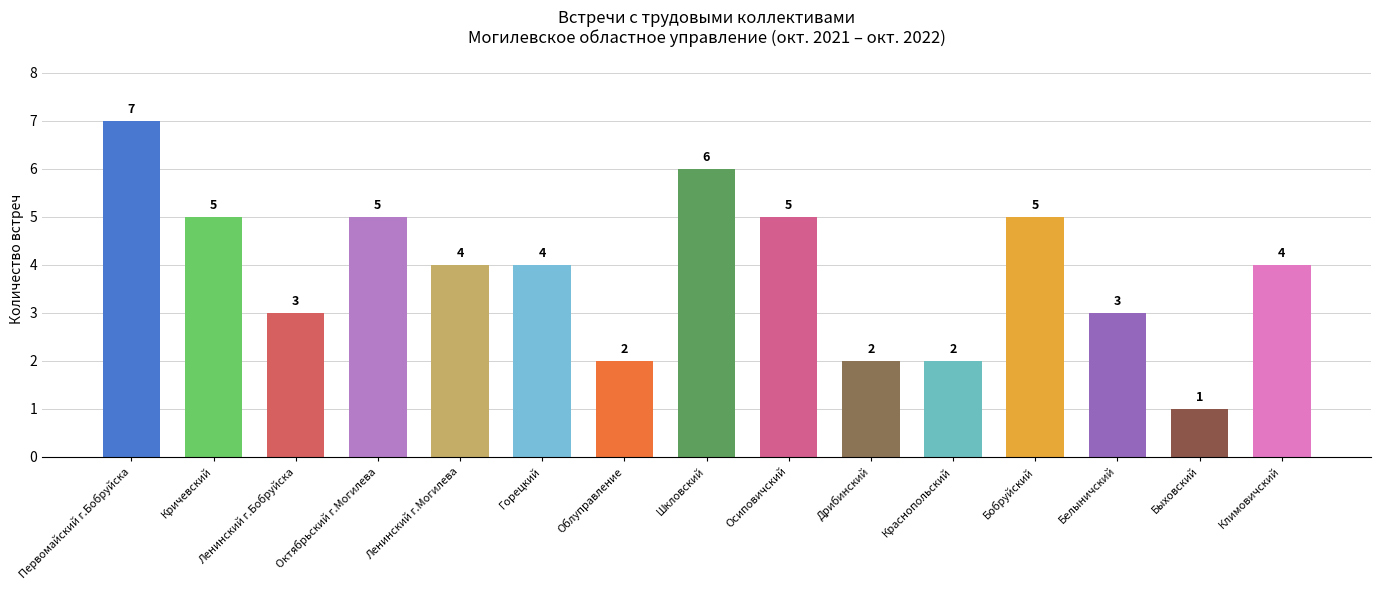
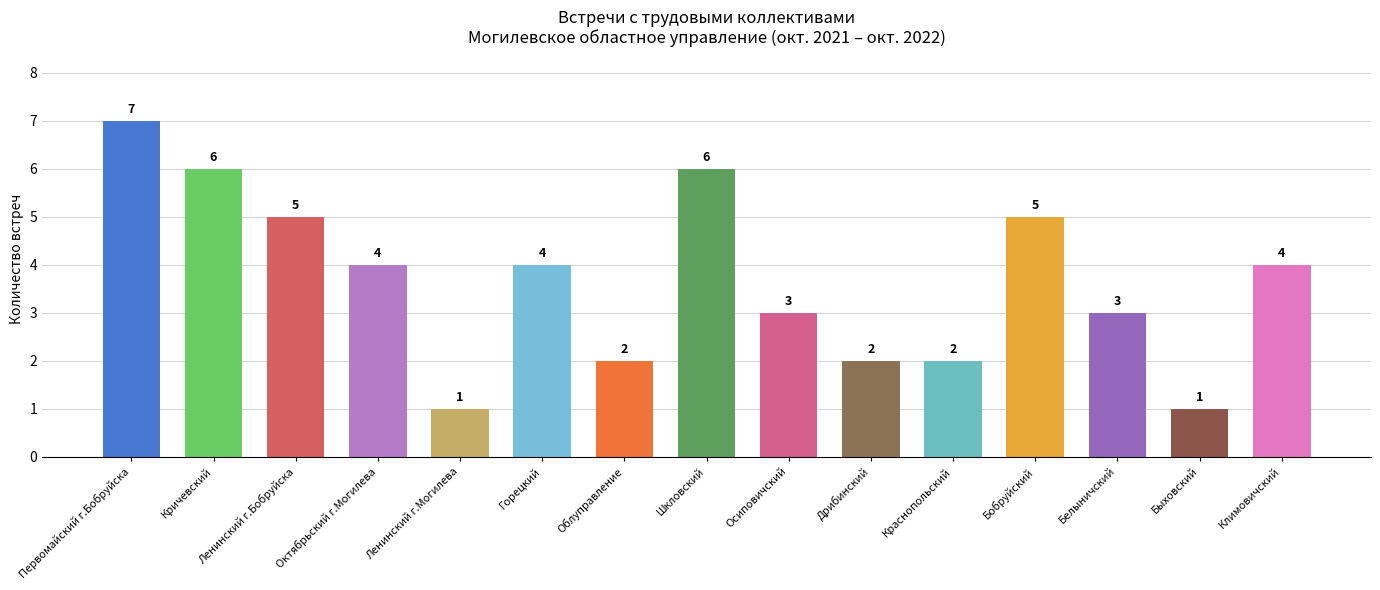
  {
    "Первомайский г.Бобруйска": 7,
-   "Кричевский": 5,
-   "Ленинский г.Бобруйска": 3,
-   "Октябрьский г.Могилева": 5,
-   "Ленинский г.Могилева": 4,
+   "Кричевский": 6,
+   "Ленинский г.Бобруйска": 5,
+   "Октябрьский г.Могилева": 4,
+   "Ленинский г.Могилева": 1,
    "Горецкий": 4,
    "Облуправление": 2,
    "Шкловский": 6,
-   "Осиповичский": 5,
+   "Осиповичский": 3,
    "Дрибинский": 2,
    "Краснопольский": 2,
    "Бобруйский": 5,
    "Белыничский": 3,
    "Быховский": 1,
    "Климовичский": 4
  }
